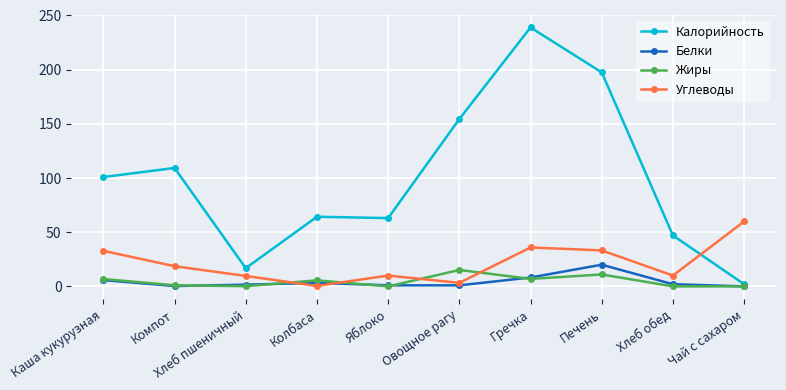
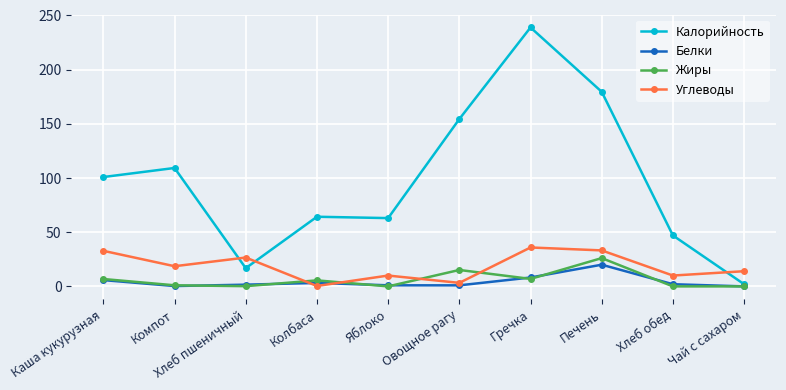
  {
    "Калорийность": {
      "Каша кукурузная": 101,
      "Компот": 109,
      "Хлеб пшеничный": 17,
      "Колбаса": 64,
      "Яблоко": 63,
      "Овощное рагу": 154,
      "Гречка": 239,
-     "Печень": 197,
+     "Печень": 180,
      "Хлеб обед": 47
    },
    "Белки": {
      "Колбаса": 3,
      "Печень": 20
    },
    "Жиры": {
      "Колбаса": 6,
      "Овощное рагу": 15,
-     "Печень": 11
+     "Печень": 26
    },
    "Углеводы": {
      "Каша кукурузная": 33,
      "Компот": 19,
-     "Хлеб пшеничный": 10,
+     "Хлеб пшеничный": 27,
      "Колбаса": 0,
      "Яблоко": 10,
      "Гречка": 36,
      "Печень": 33,
      "Хлеб обед": 10,
-     "Чай с сахаром": 60
+     "Чай с сахаром": 14
    }
  }
